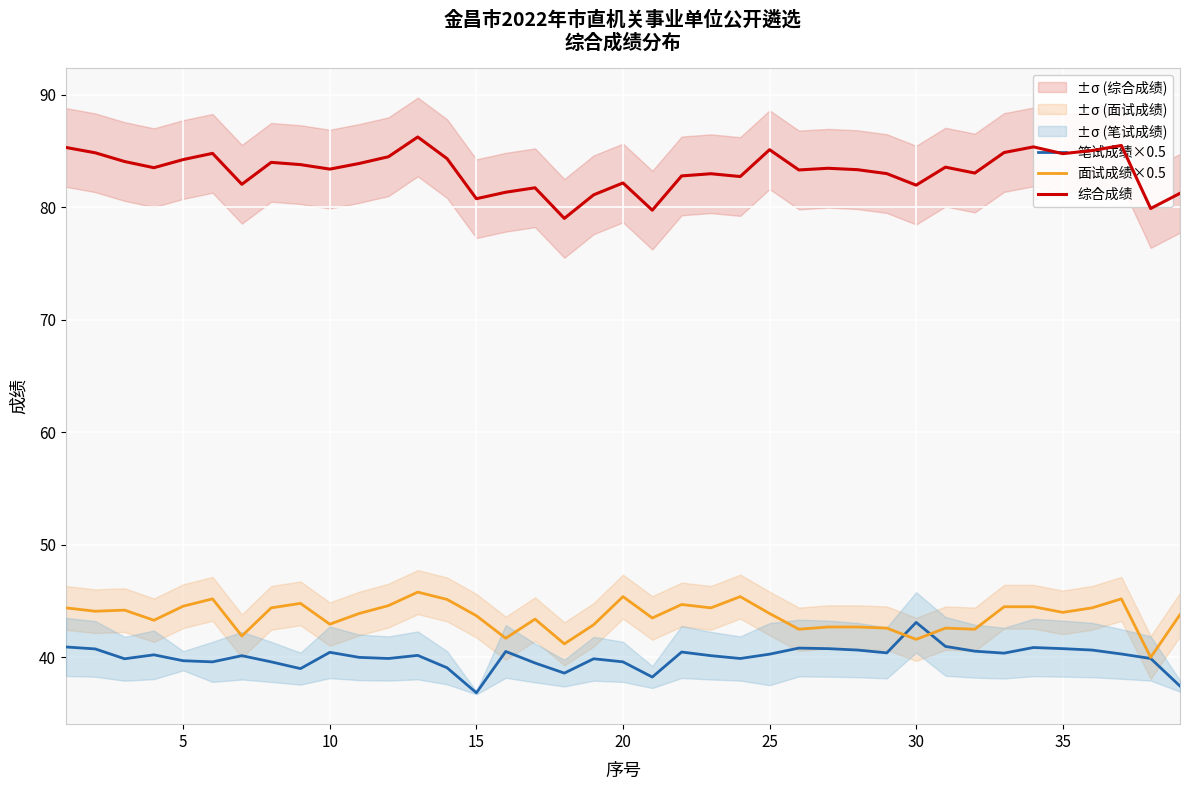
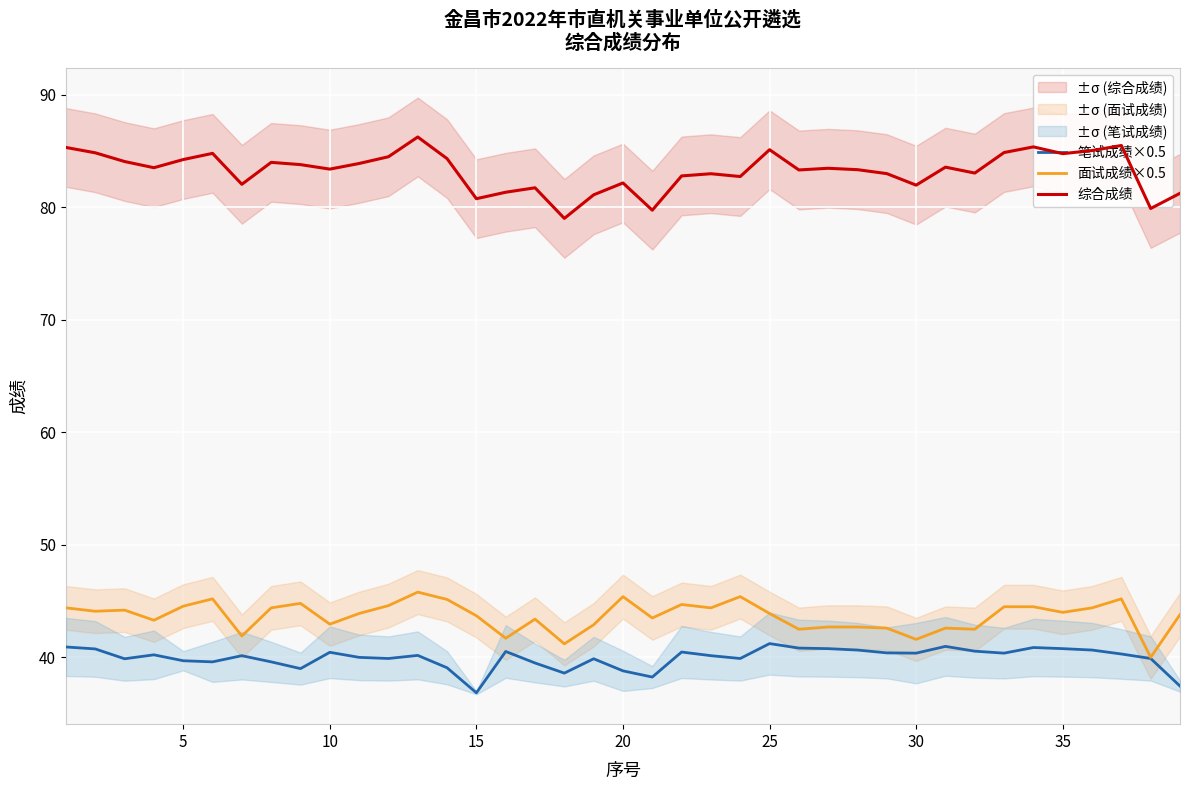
  {
    "笔试成绩×0.5": {
      "5": 39.7,
      "10": 40.5,
-     "20": 39.6,
-     "25": 40.3,
-     "30": 43.1,
+     "20": 38.8,
+     "25": 41.2,
+     "30": 40.4,
      "35": 40.8
    },
    "综合成绩": {
      "5": 84.3,
      "10": 83.4,
      "15": 80.8,
      "20": 82.2,
      "25": 85.1,
      "30": 82.0
    }
  }
